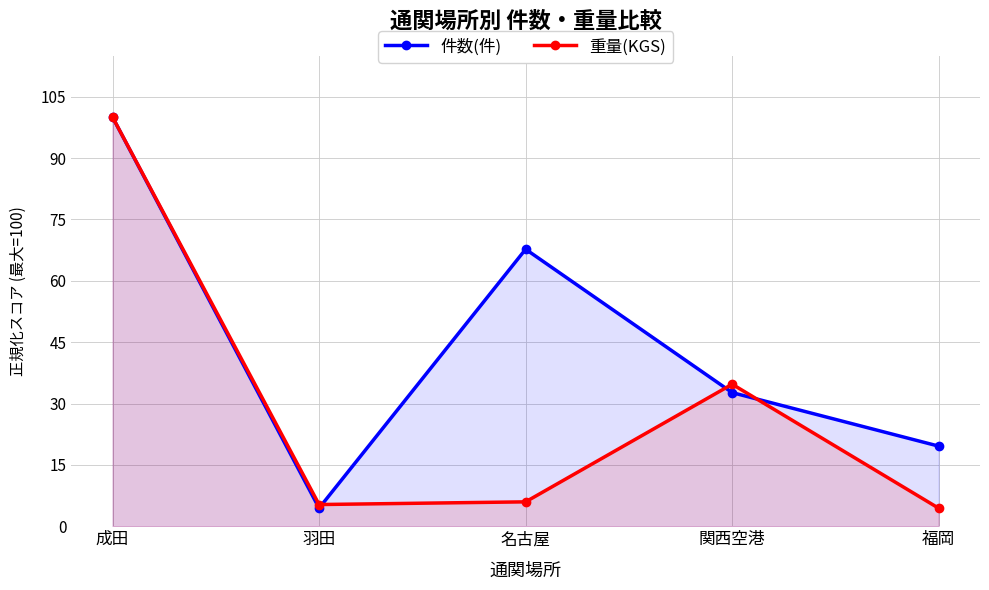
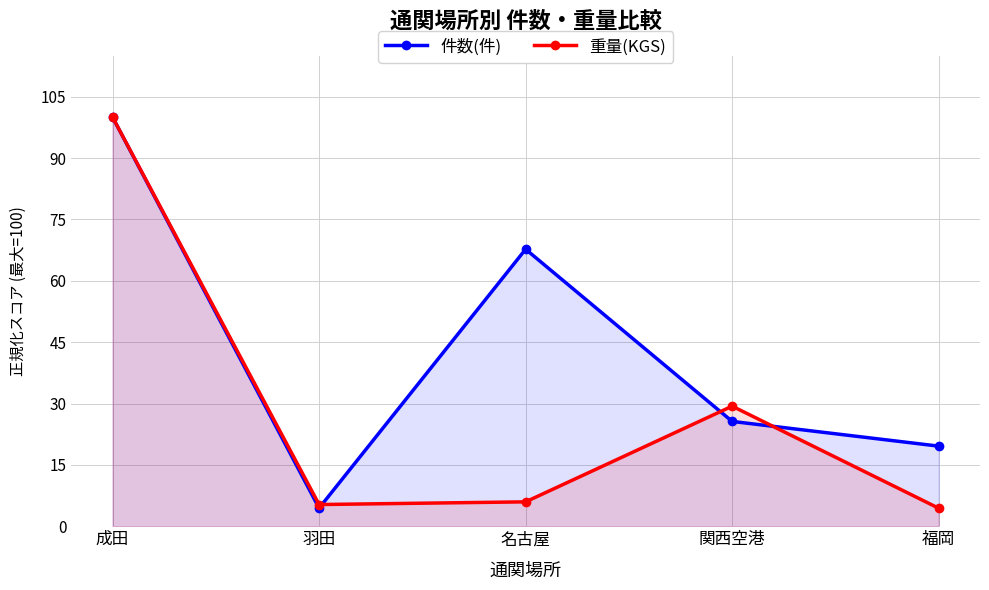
  {
    "件数(件)": {
      "羽田": 4,
      "名古屋": 68,
-     "関西空港": 33,
+     "関西空港": 26,
      "福岡": 20
    },
    "重量(KGS)": {
      "羽田": 5,
      "名古屋": 6,
-     "関西空港": 35,
+     "関西空港": 29,
      "福岡": 4
    }
  }
